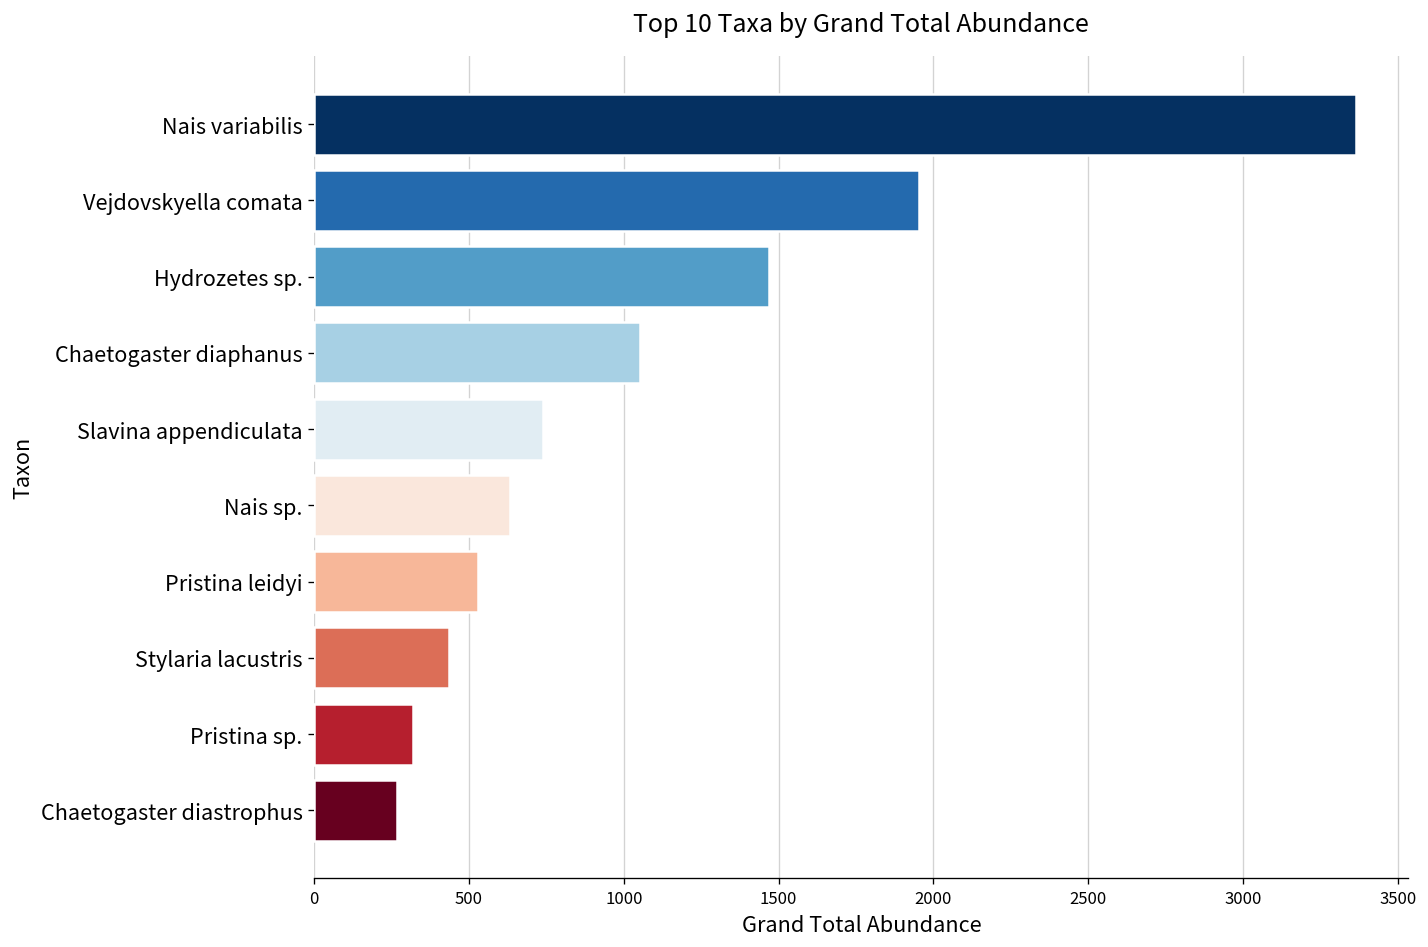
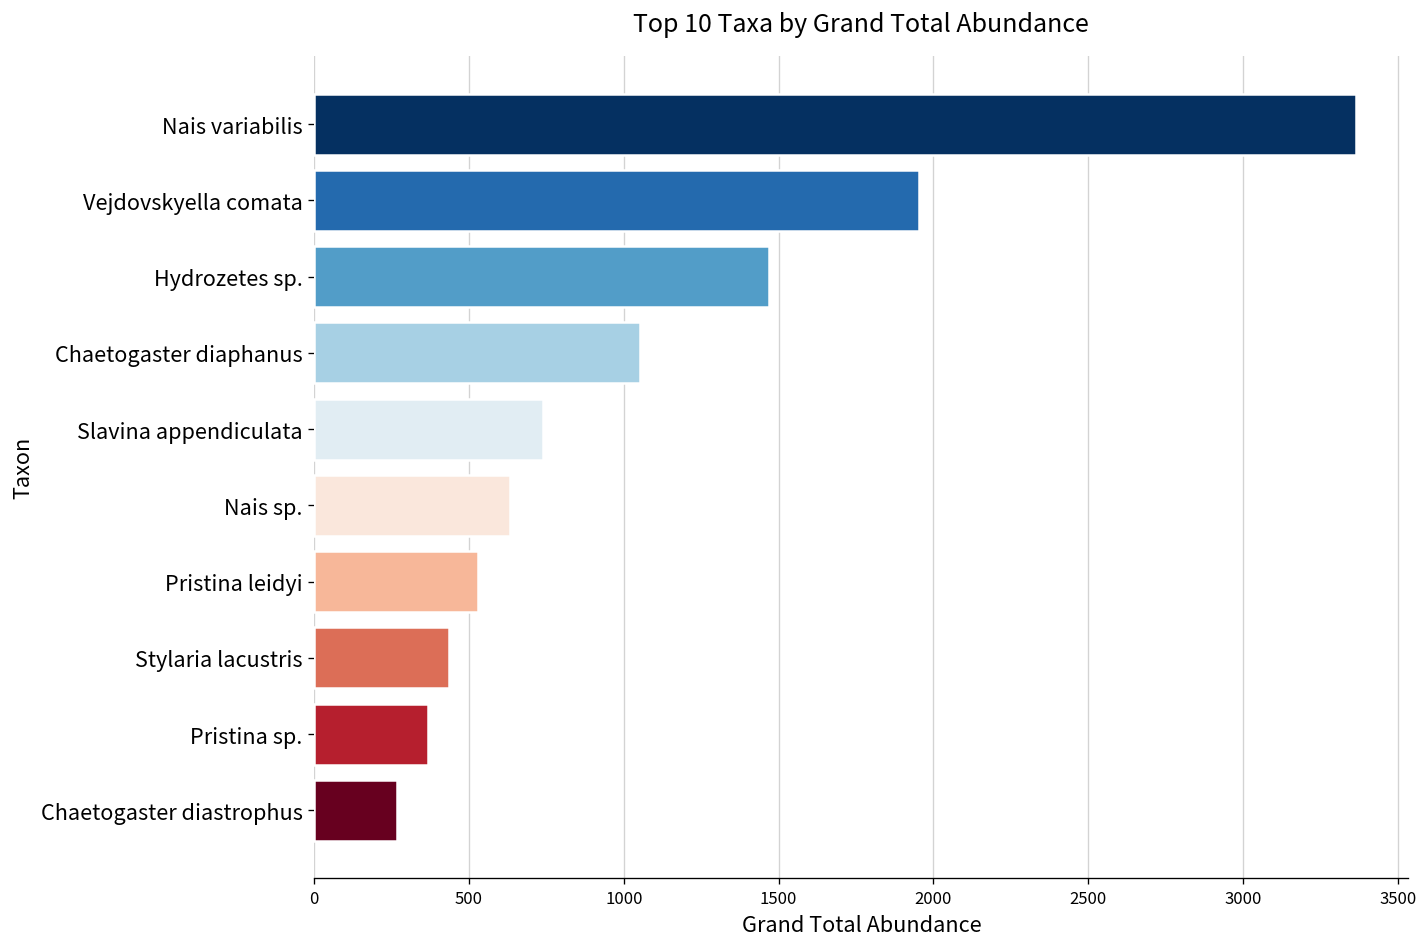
  {
    "Nais variabilis": 3370,
    "Vejdovskyella comata": 1950,
    "Hydrozetes sp.": 1470,
    "Chaetogaster diaphanus": 1050,
    "Slavina appendiculata": 740,
    "Nais sp.": 630,
    "Pristina leidyi": 530,
    "Stylaria lacustris": 440,
-   "Pristina sp.": 320,
+   "Pristina sp.": 370,
    "Chaetogaster diastrophus": 270
  }
